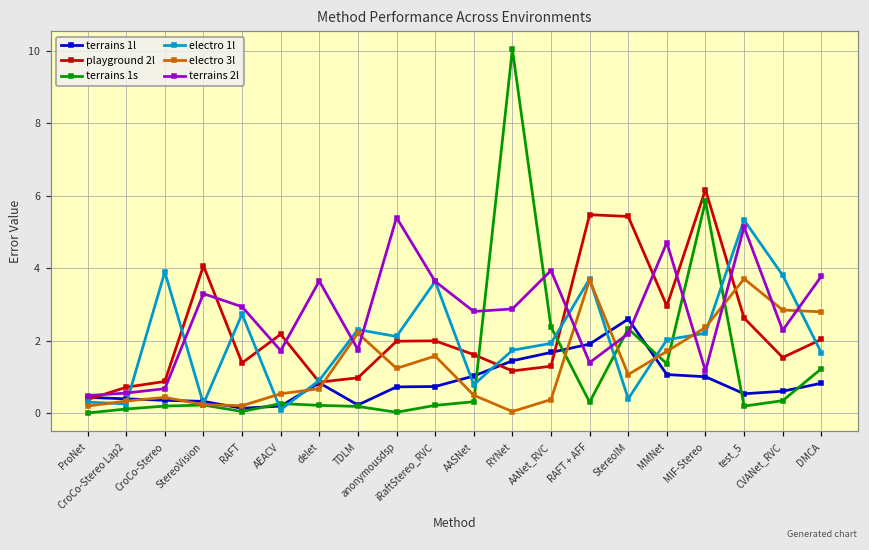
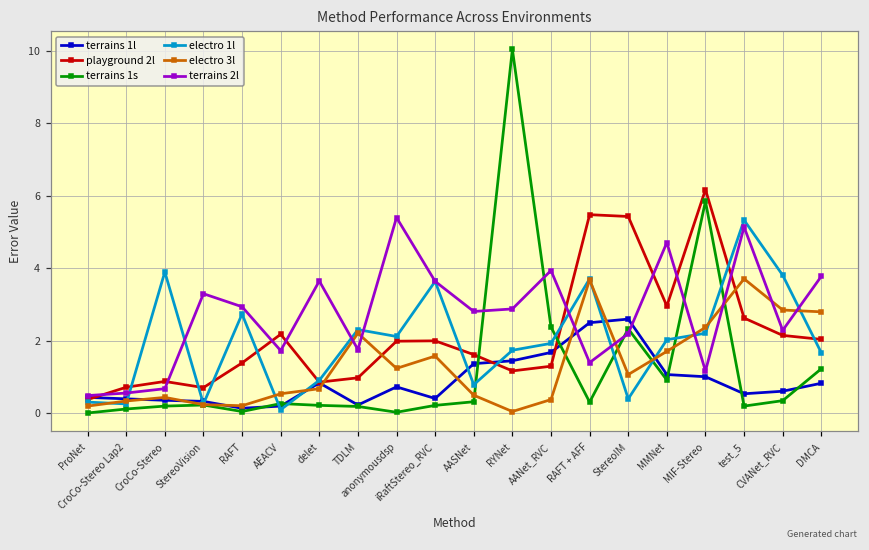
  {
    "terrains 1l": {
      "CroCo-Stereo": 0.4,
      "anonymousdsp": 0.7,
-     "iRaftStereo_RVC": 0.7,
-     "AASNet": 1.0,
+     "iRaftStereo_RVC": 0.4,
+     "AASNet": 1.4,
      "RYNet": 1.5,
      "AANet_RVC": 1.7,
-     "RAFT + AFF": 1.9,
+     "RAFT + AFF": 2.5,
      "StereoIM": 2.6,
      "MMNet": 1.1,
      "MIF-Stereo": 1.0,
      "test_5": 0.5,
      "CVANet_RVC": 0.6,
      "DMCA": 0.8
    },
    "playground 2l": {
      "CroCo-Stereo Lap2": 0.7,
      "CroCo-Stereo": 0.9,
-     "StereoVision": 4.1,
+     "StereoVision": 0.7,
      "RAFT": 1.4,
      "AEACV": 2.2,
      "TDLM": 1.0,
      "anonymousdsp": 2.0,
      "iRaftStereo_RVC": 2.0,
      "AASNet": 1.6,
      "RYNet": 1.2,
      "AANet_RVC": 1.3,
      "RAFT + AFF": 5.5,
      "StereoIM": 5.4,
      "MMNet": 3.0,
      "MIF-Stereo": 6.2,
      "test_5": 2.6,
-     "CVANet_RVC": 1.5,
+     "CVANet_RVC": 2.2,
      "DMCA": 2.0
    },
    "terrains 1s": {
      "ProNet": 0.0,
      "CroCo-Stereo Lap2": 0.1,
      "CroCo-Stereo": 0.2,
      "RAFT": 0.1,
      "delet": 0.2,
      "anonymousdsp": 0.0,
      "iRaftStereo_RVC": 0.2,
      "AASNet": 0.3,
      "RYNet": 10.0,
      "AANet_RVC": 2.4,
      "RAFT + AFF": 0.3,
      "StereoIM": 2.3,
-     "MMNet": 1.4,
+     "MMNet": 0.9,
      "MIF-Stereo": 5.9,
      "test_5": 0.2,
      "CVANet_RVC": 0.4,
      "DMCA": 1.2
    },
    "electro 1l": {
      "CroCo-Stereo Lap2": 0.3,
      "CroCo-Stereo": 3.9,
      "RAFT": 2.7,
      "AEACV": 0.1,
      "TDLM": 2.3,
      "anonymousdsp": 2.1,
      "AASNet": 0.8,
      "RYNet": 1.7,
      "AANet_RVC": 1.9,
      "StereoIM": 0.4,
      "MMNet": 2.0,
      "MIF-Stereo": 2.2,
      "test_5": 5.3,
      "CVANet_RVC": 3.8,
      "DMCA": 1.7
    },
    "electro 3l": {
      "ProNet": 0.2,
      "CroCo-Stereo": 0.4,
      "AEACV": 0.5,
      "delet": 0.7,
      "TDLM": 2.2,
      "anonymousdsp": 1.2,
      "iRaftStereo_RVC": 1.6,
      "AASNet": 0.5,
      "RYNet": 0.1,
      "AANet_RVC": 0.4,
      "StereoIM": 1.1,
      "MMNet": 1.7,
      "MIF-Stereo": 2.4,
      "test_5": 3.7,
      "CVANet_RVC": 2.9,
      "DMCA": 2.8
    },
    "terrains 2l": {
      "CroCo-Stereo Lap2": 0.6,
      "CroCo-Stereo": 0.7,
      "StereoVision": 3.3,
      "RAFT": 2.9,
      "AEACV": 1.7,
      "delet": 3.7,
      "TDLM": 1.8,
      "anonymousdsp": 5.4,
      "AASNet": 2.8,
      "RYNet": 2.9,
      "AANet_RVC": 3.9,
      "RAFT + AFF": 1.4,
      "StereoIM": 2.2,
      "MMNet": 4.7,
      "MIF-Stereo": 1.2,
      "test_5": 5.1,
      "CVANet_RVC": 2.3,
      "DMCA": 3.8
    }
  }
